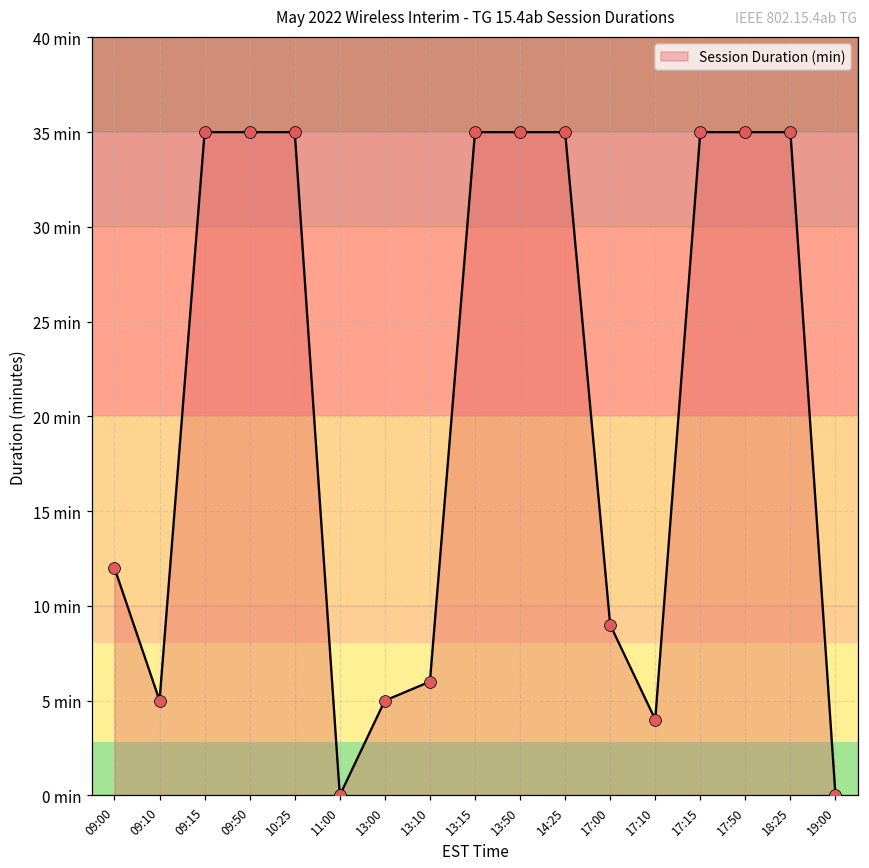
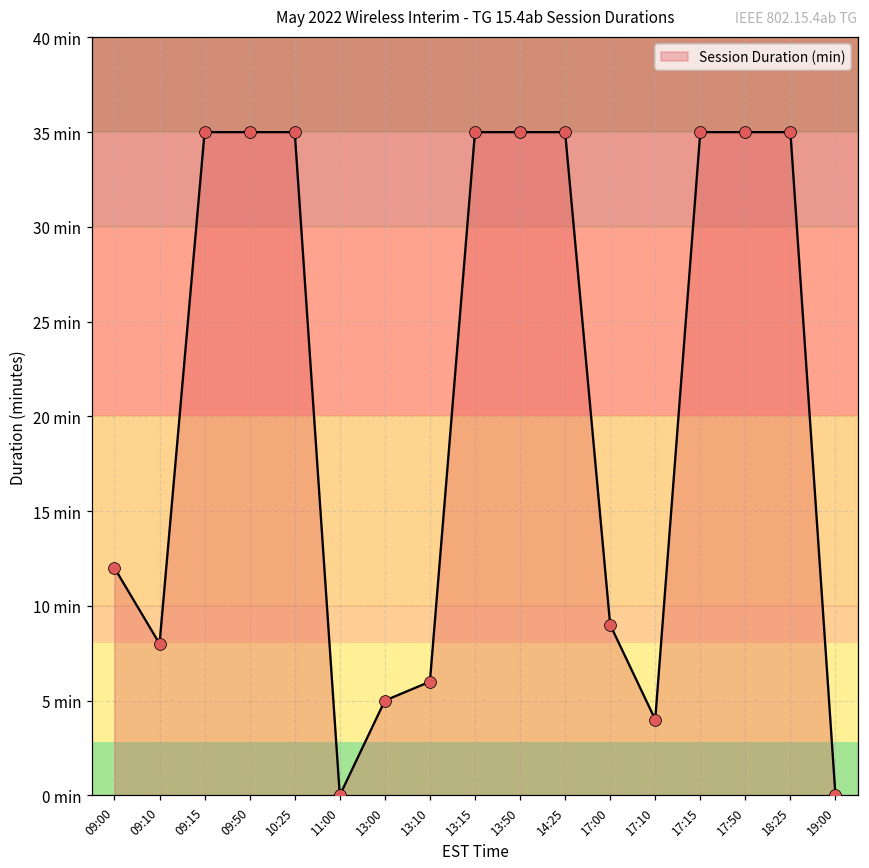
  {
    "09:00": "12 min",
-   "09:10": "5 min",
+   "09:10": "8 min",
    "09:15": "35 min",
    "09:50": "35 min",
    "10:25": "35 min",
    "11:00": "0 min",
    "13:00": "5 min",
    "13:10": "6 min",
    "13:15": "35 min",
    "13:50": "35 min",
    "14:25": "35 min",
    "17:00": "9 min",
    "17:10": "4 min",
    "17:15": "35 min",
    "17:50": "35 min",
    "18:25": "35 min",
    "19:00": "0 min"
  }
